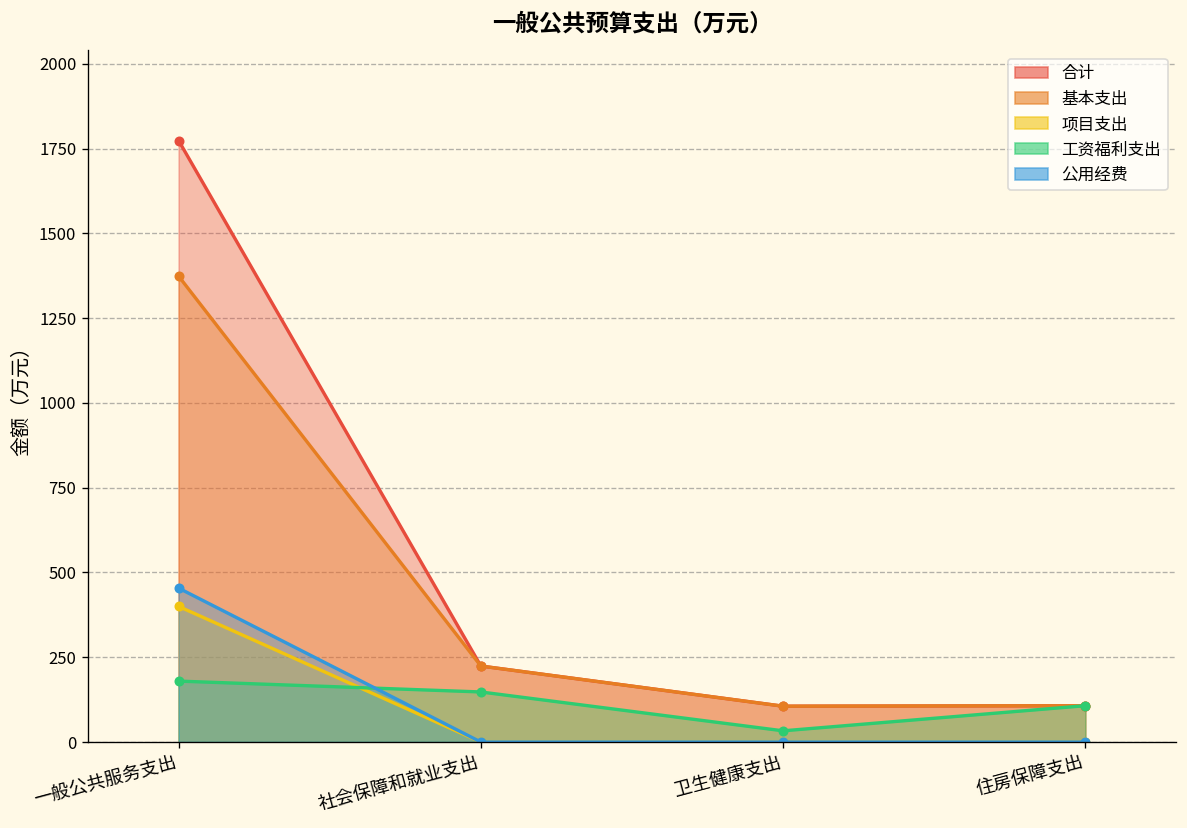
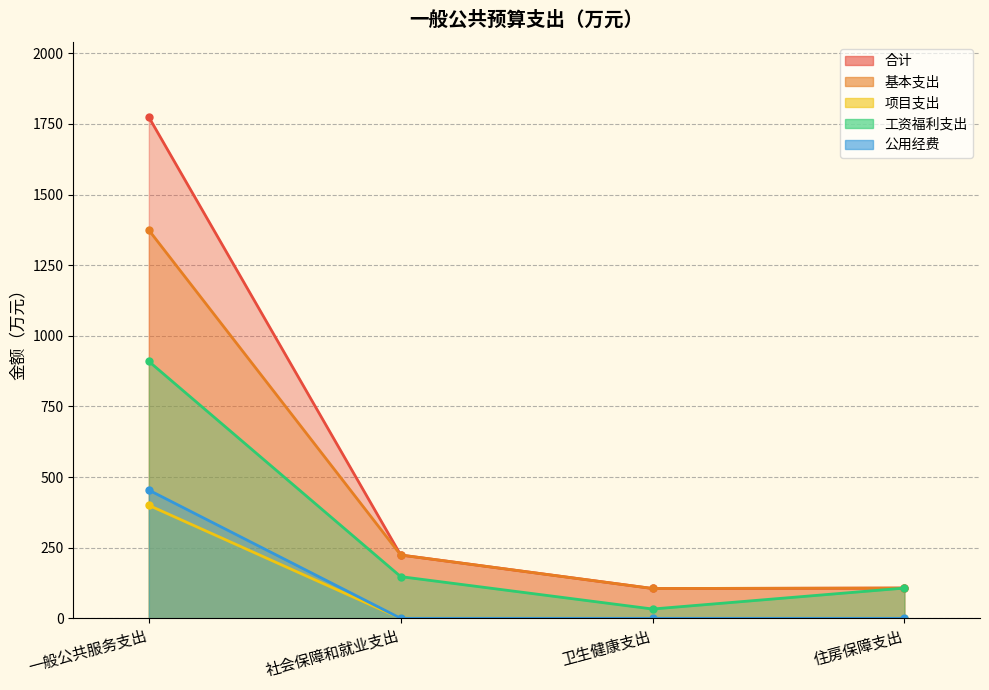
  {
    "工资福利支出": {
-     "一般公共服务支出": 180,
+     "一般公共服务支出": 910,
      "社会保障和就业支出": 150,
      "卫生健康支出": 30
    },
    "公用经费": {
      "一般公共服务支出": 450
    }
  }
